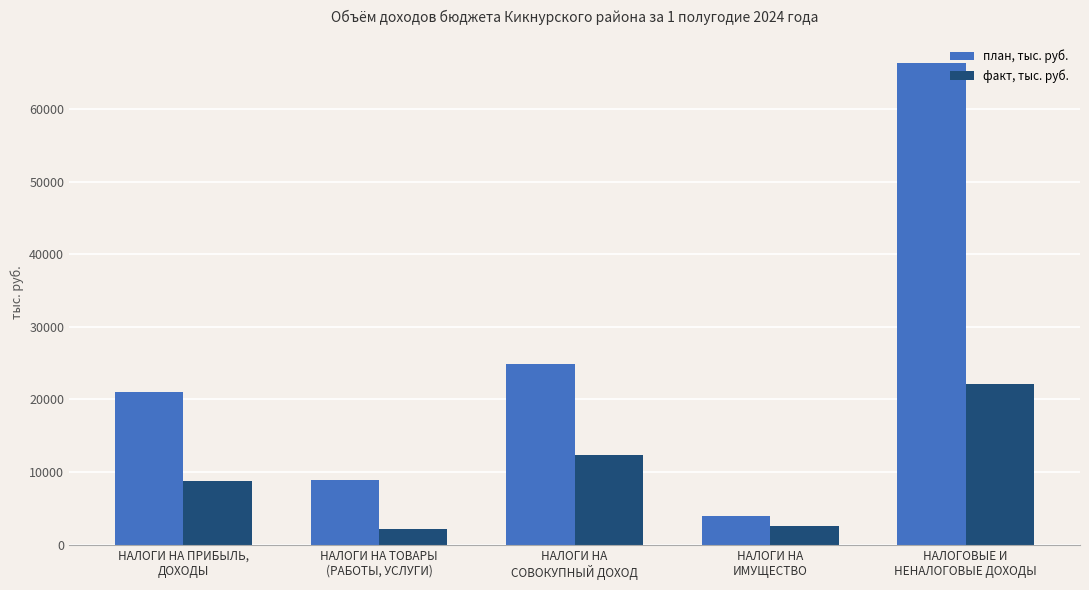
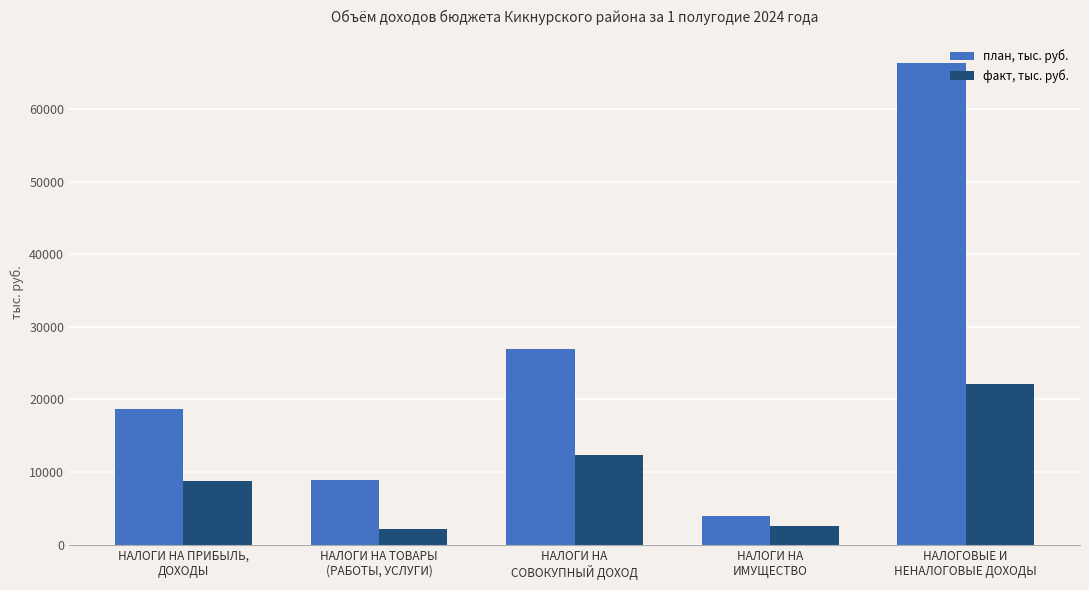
  {
    "план, тыс. руб.": {
-     "НАЛОГИ НА ПРИБЫЛЬ, ДОХОДЫ": 21000,
+     "НАЛОГИ НА ПРИБЫЛЬ, ДОХОДЫ": 19000,
      "НАЛОГИ НА ТОВАРЫ (РАБОТЫ, УСЛУГИ)": 9000,
-     "НАЛОГИ НА СОВОКУПНЫЙ ДОХОД": 25000,
+     "НАЛОГИ НА СОВОКУПНЫЙ ДОХОД": 27000,
      "НАЛОГИ НА ИМУЩЕСТВО": 4000,
      "НАЛОГОВЫЕ И НЕНАЛОГОВЫЕ ДОХОДЫ": 66000
    },
    "факт, тыс. руб.": {
      "НАЛОГИ НА ПРИБЫЛЬ, ДОХОДЫ": 9000,
      "НАЛОГИ НА ТОВАРЫ (РАБОТЫ, УСЛУГИ)": 2000,
      "НАЛОГИ НА СОВОКУПНЫЙ ДОХОД": 12000,
      "НАЛОГИ НА ИМУЩЕСТВО": 3000,
      "НАЛОГОВЫЕ И НЕНАЛОГОВЫЕ ДОХОДЫ": 22000
    }
  }
